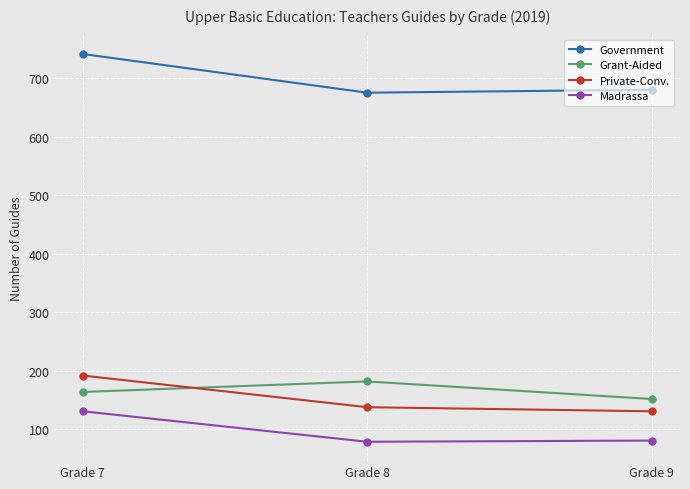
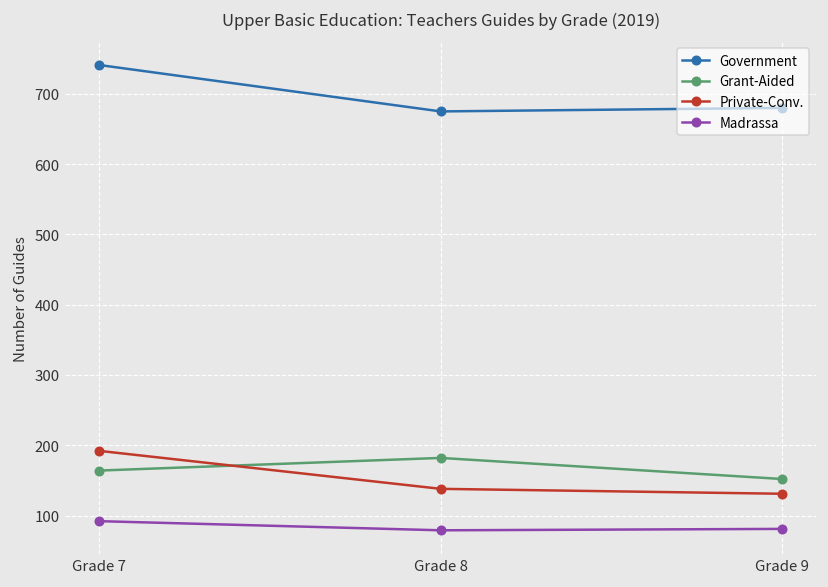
  {
    "Government": {
      "Grade 7": 740,
      "Grade 8": 680
    },
    "Grant-Aided": {
      "Grade 7": 160,
      "Grade 8": 180,
      "Grade 9": 150
    },
    "Private-Conv.": {
      "Grade 7": 190,
      "Grade 8": 140,
      "Grade 9": 130
    },
    "Madrassa": {
-     "Grade 7": 130,
+     "Grade 7": 90,
      "Grade 8": 80,
      "Grade 9": 80
    }
  }
